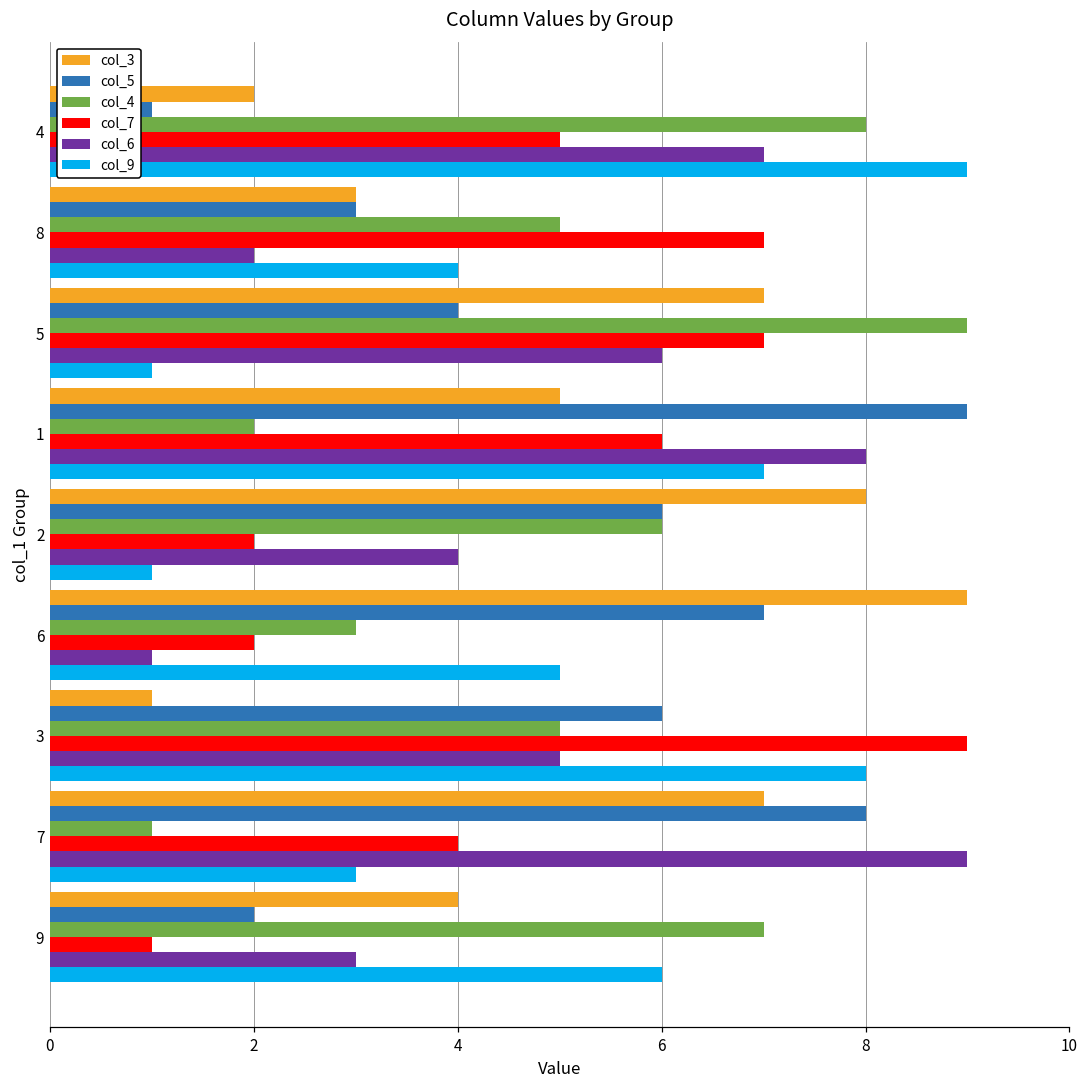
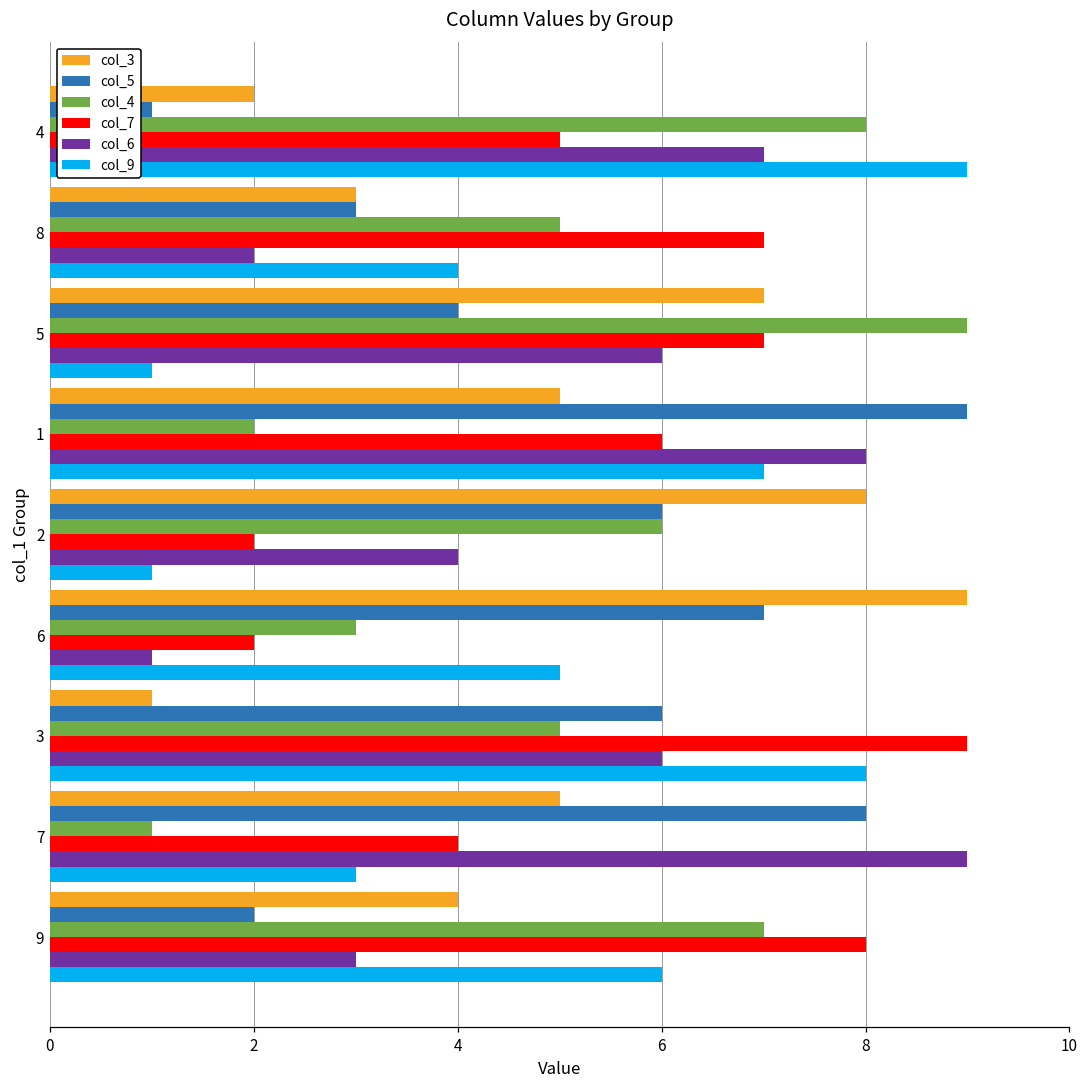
  {
    "col_3": {
      "4": 2,
      "8": 3,
      "5": 7,
      "1": 5,
      "2": 8,
      "6": 9,
      "3": 1,
-     "7": 7,
+     "7": 5,
      "9": 4
    },
    "col_5": {
      "4": 1,
      "8": 3,
      "5": 4,
      "1": 9,
      "2": 6,
      "6": 7,
      "3": 6,
      "7": 8,
      "9": 2
    },
    "col_4": {
      "4": 8,
      "8": 5,
      "5": 9,
      "1": 2,
      "2": 6,
      "6": 3,
      "3": 5,
      "7": 1,
      "9": 7
    },
    "col_7": {
      "4": 5,
      "8": 7,
      "5": 7,
      "1": 6,
      "2": 2,
      "6": 2,
      "3": 9,
      "7": 4,
-     "9": 1
+     "9": 8
    },
    "col_6": {
      "4": 7,
      "8": 2,
      "5": 6,
      "1": 8,
      "2": 4,
      "6": 1,
-     "3": 5,
+     "3": 6,
      "7": 9,
      "9": 3
    },
    "col_9": {
      "4": 9,
      "8": 4,
      "5": 1,
      "1": 7,
      "2": 1,
      "6": 5,
      "3": 8,
      "7": 3,
      "9": 6
    }
  }
